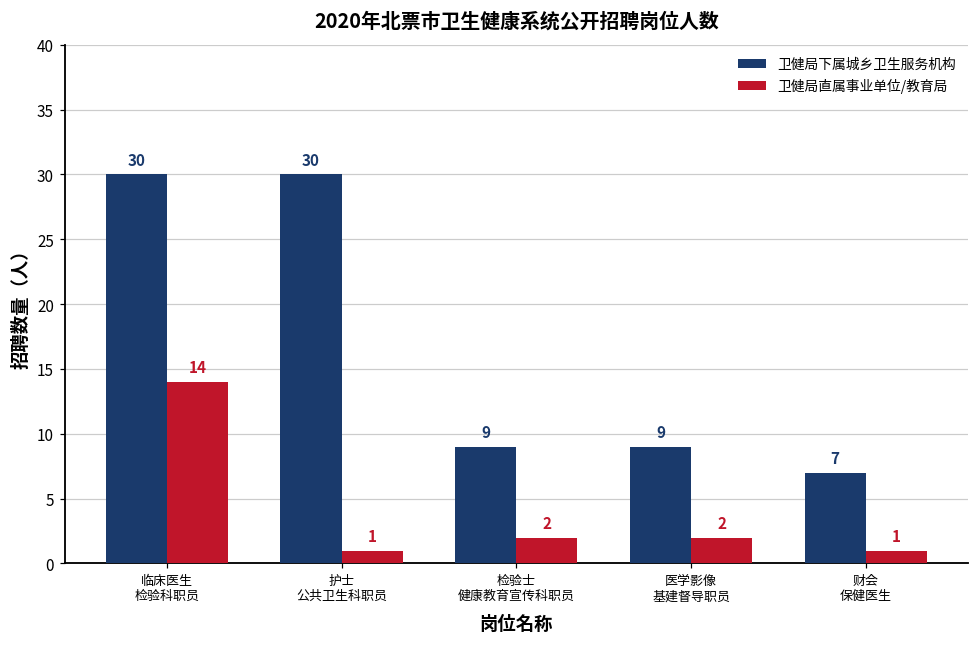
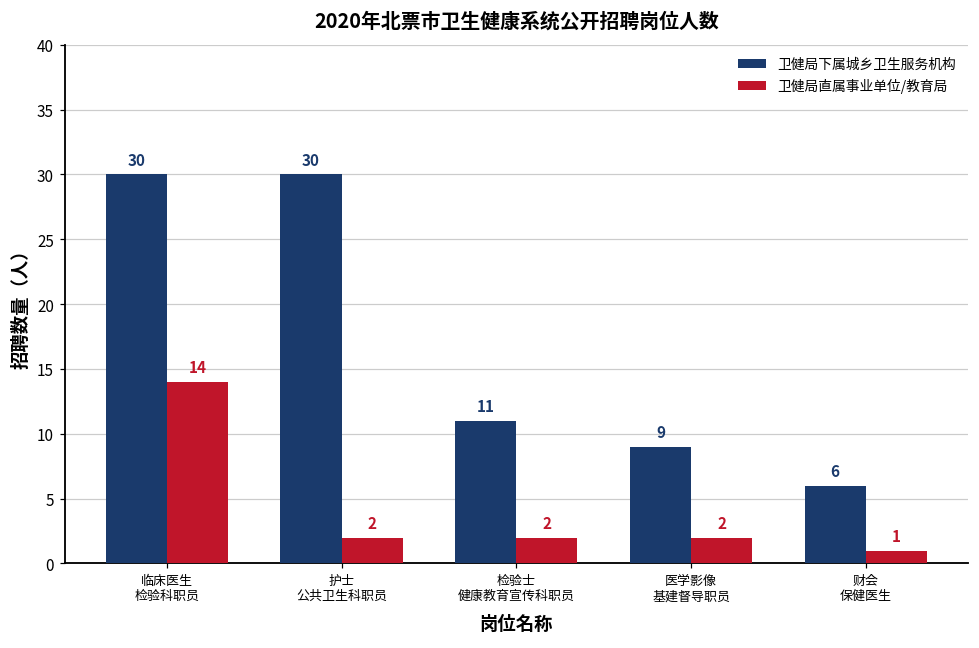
  {
    "卫健局下属城乡卫生服务机构": {
      "临床医生 检验科职员": 30,
      "护士 公共卫生科职员": 30,
-     "检验士 健康教育宣传科职员": 9,
+     "检验士 健康教育宣传科职员": 11,
      "医学影像 基建督导职员": 9,
-     "财会 保健医生": 7
+     "财会 保健医生": 6
    },
    "卫健局直属事业单位/教育局": {
      "临床医生 检验科职员": 14,
-     "护士 公共卫生科职员": 1,
+     "护士 公共卫生科职员": 2,
      "检验士 健康教育宣传科职员": 2,
      "医学影像 基建督导职员": 2,
      "财会 保健医生": 1
    }
  }
